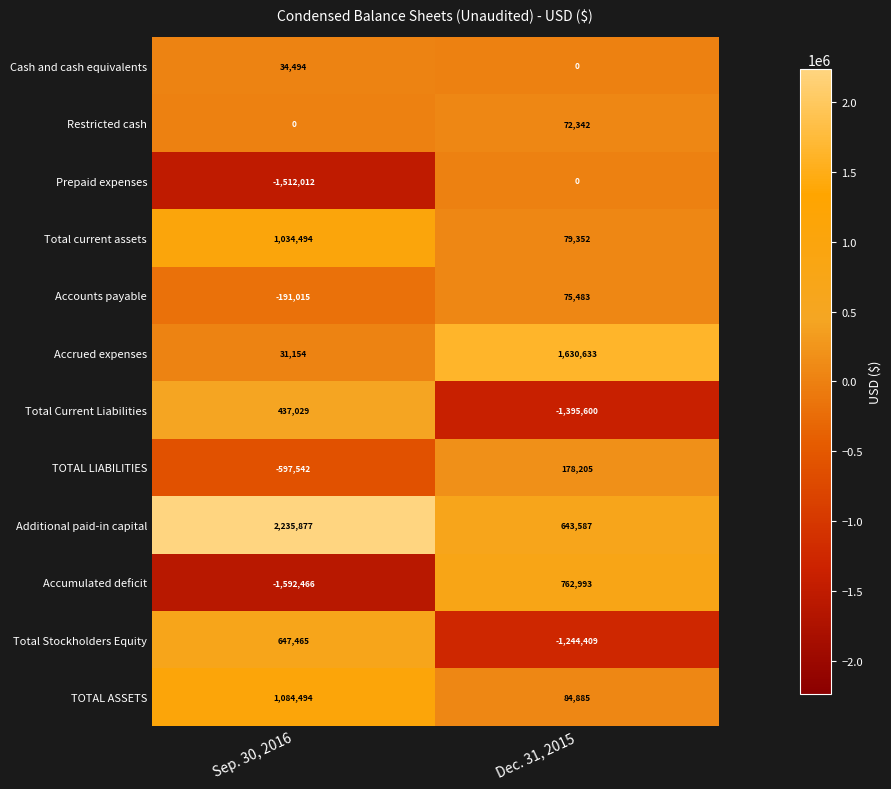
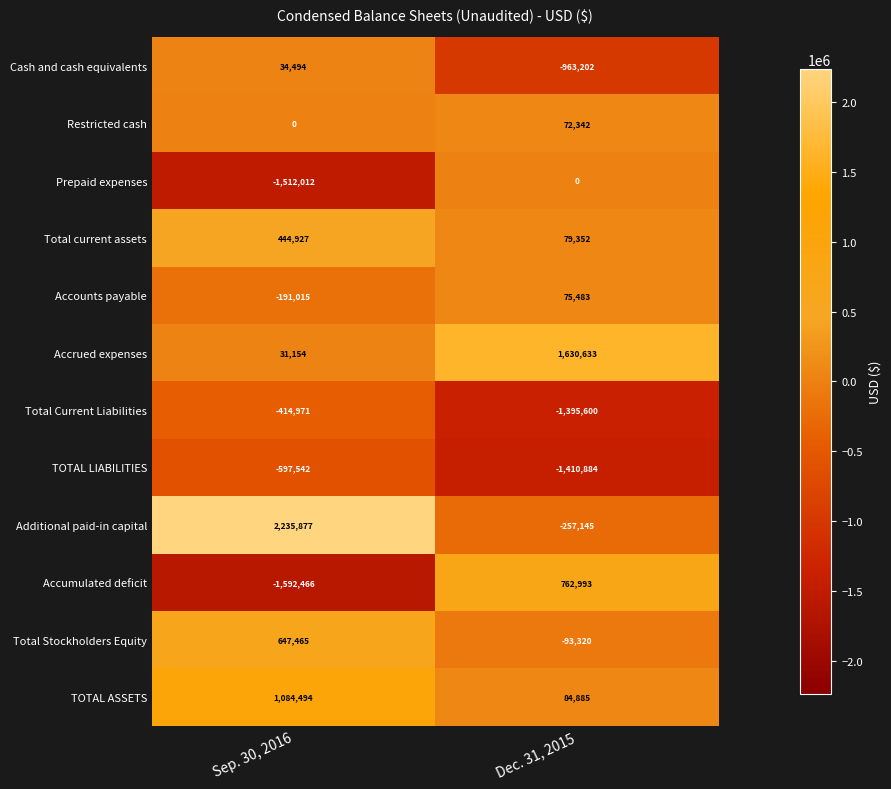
  {
    "Cash and cash equivalents": {
      "Sep. 30, 2016": "34,494",
-     "Dec. 31, 2015": "0"
+     "Dec. 31, 2015": "-963,202"
    },
    "Restricted cash": {
      "Sep. 30, 2016": "0",
      "Dec. 31, 2015": "72,342"
    },
    "Prepaid expenses": {
      "Sep. 30, 2016": "-1,512,012",
      "Dec. 31, 2015": "0"
    },
    "Total current assets": {
-     "Sep. 30, 2016": "1,034,494",
+     "Sep. 30, 2016": "444,927",
      "Dec. 31, 2015": "79,352"
    },
    "Accounts payable": {
      "Sep. 30, 2016": "-191,015",
      "Dec. 31, 2015": "75,483"
    },
    "Accrued expenses": {
      "Sep. 30, 2016": "31,154",
      "Dec. 31, 2015": "1,630,633"
    },
    "Total Current Liabilities": {
-     "Sep. 30, 2016": "437,029",
+     "Sep. 30, 2016": "-414,971",
      "Dec. 31, 2015": "-1,395,600"
    },
    "TOTAL LIABILITIES": {
      "Sep. 30, 2016": "-597,542",
-     "Dec. 31, 2015": "178,205"
+     "Dec. 31, 2015": "-1,410,884"
    },
    "Additional paid-in capital": {
      "Sep. 30, 2016": "2,235,877",
-     "Dec. 31, 2015": "643,587"
+     "Dec. 31, 2015": "-257,145"
    },
    "Accumulated deficit": {
      "Sep. 30, 2016": "-1,592,466",
      "Dec. 31, 2015": "762,993"
    },
    "Total Stockholders Equity": {
      "Sep. 30, 2016": "647,465",
-     "Dec. 31, 2015": "-1,244,409"
+     "Dec. 31, 2015": "-93,320"
    },
    "TOTAL ASSETS": {
      "Sep. 30, 2016": "1,084,494",
      "Dec. 31, 2015": "84,885"
    }
  }
